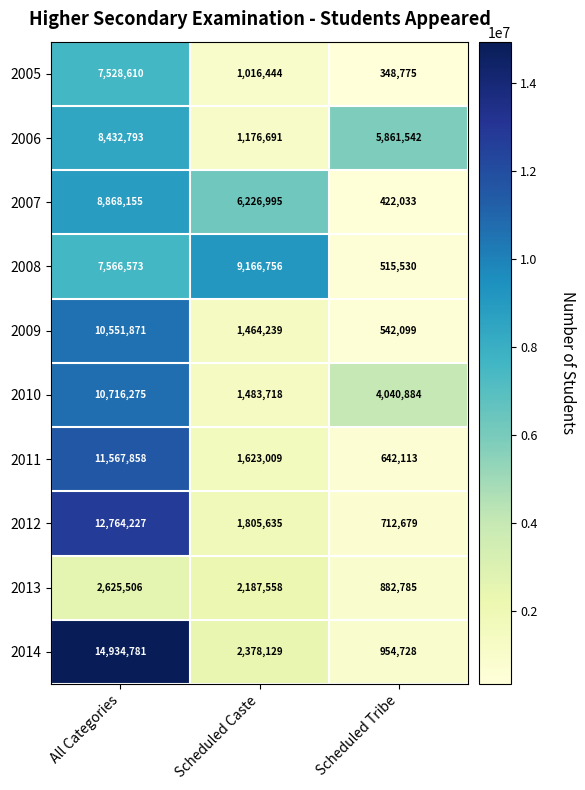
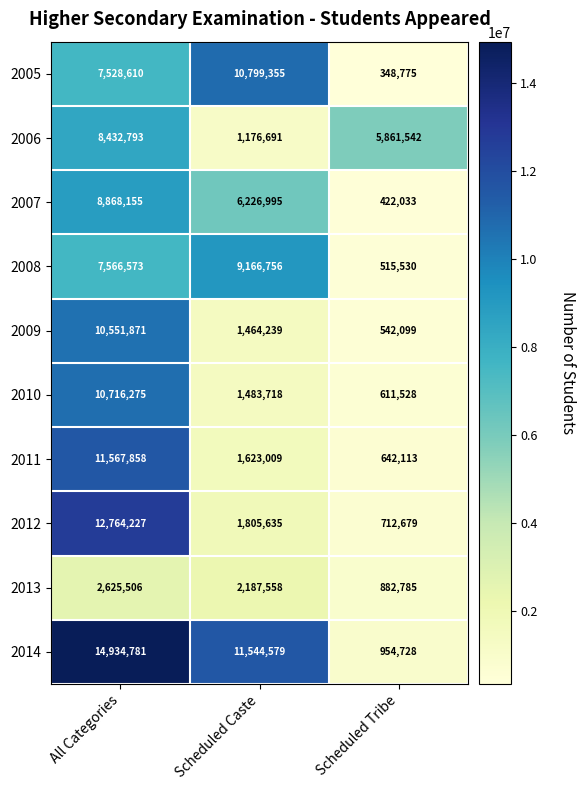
  {
    "2005": {
      "All Categories": "7,528,610",
-     "Scheduled Caste": "1,016,444",
+     "Scheduled Caste": "10,799,355",
      "Scheduled Tribe": "348,775"
    },
    "2006": {
      "All Categories": "8,432,793",
      "Scheduled Caste": "1,176,691",
      "Scheduled Tribe": "5,861,542"
    },
    "2007": {
      "All Categories": "8,868,155",
      "Scheduled Caste": "6,226,995",
      "Scheduled Tribe": "422,033"
    },
    "2008": {
      "All Categories": "7,566,573",
      "Scheduled Caste": "9,166,756",
      "Scheduled Tribe": "515,530"
    },
    "2009": {
      "All Categories": "10,551,871",
      "Scheduled Caste": "1,464,239",
      "Scheduled Tribe": "542,099"
    },
    "2010": {
      "All Categories": "10,716,275",
      "Scheduled Caste": "1,483,718",
-     "Scheduled Tribe": "4,040,884"
+     "Scheduled Tribe": "611,528"
    },
    "2011": {
      "All Categories": "11,567,858",
      "Scheduled Caste": "1,623,009",
      "Scheduled Tribe": "642,113"
    },
    "2012": {
      "All Categories": "12,764,227",
      "Scheduled Caste": "1,805,635",
      "Scheduled Tribe": "712,679"
    },
    "2013": {
      "All Categories": "2,625,506",
      "Scheduled Caste": "2,187,558",
      "Scheduled Tribe": "882,785"
    },
    "2014": {
      "All Categories": "14,934,781",
-     "Scheduled Caste": "2,378,129",
+     "Scheduled Caste": "11,544,579",
      "Scheduled Tribe": "954,728"
    }
  }
